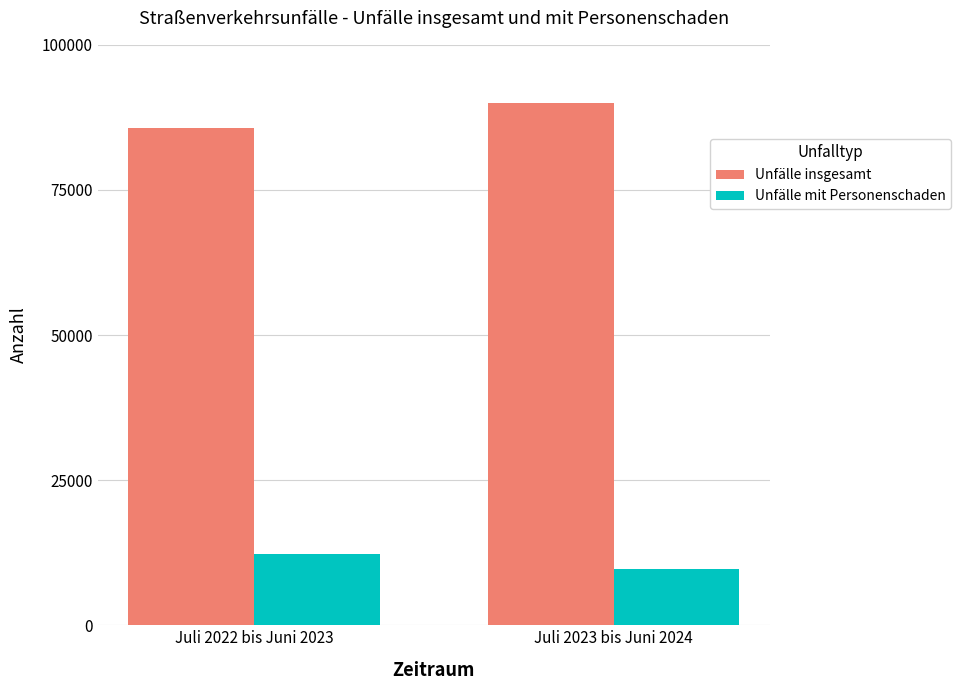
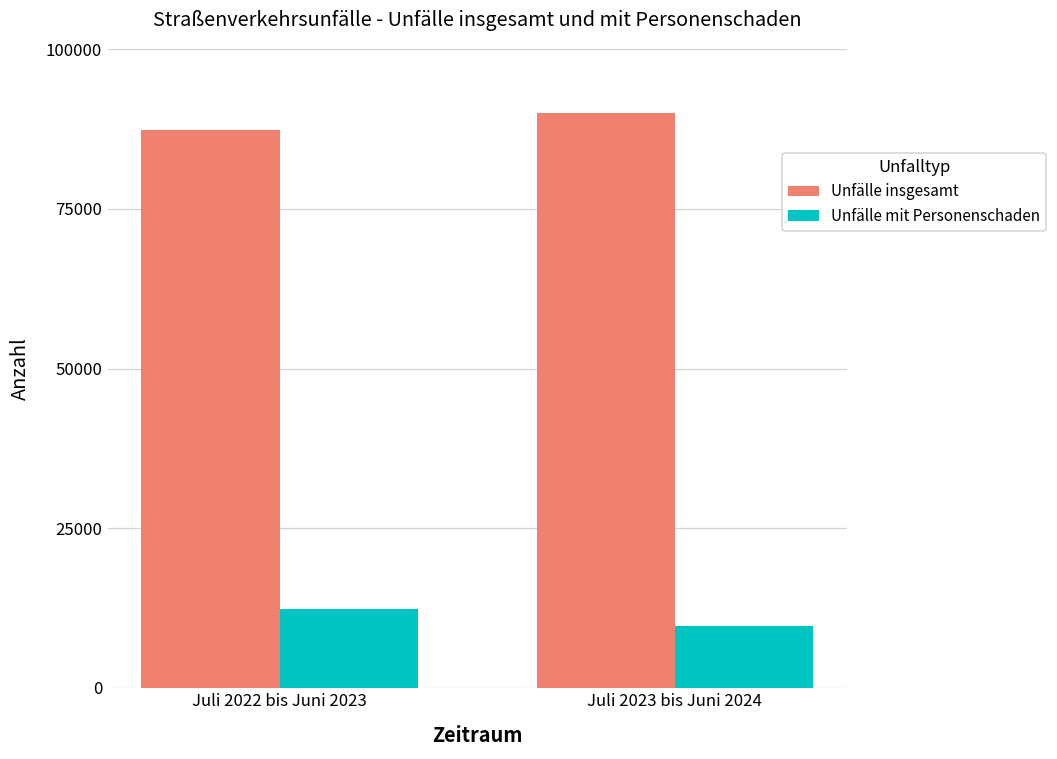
  {
    "Unfälle insgesamt": {
-     "Juli 2022 bis Juni 2023": 86000,
+     "Juli 2022 bis Juni 2023": 87000,
      "Juli 2023 bis Juni 2024": 90000
    },
    "Unfälle mit Personenschaden": {
      "Juli 2022 bis Juni 2023": 12000,
      "Juli 2023 bis Juni 2024": 10000
    }
  }
